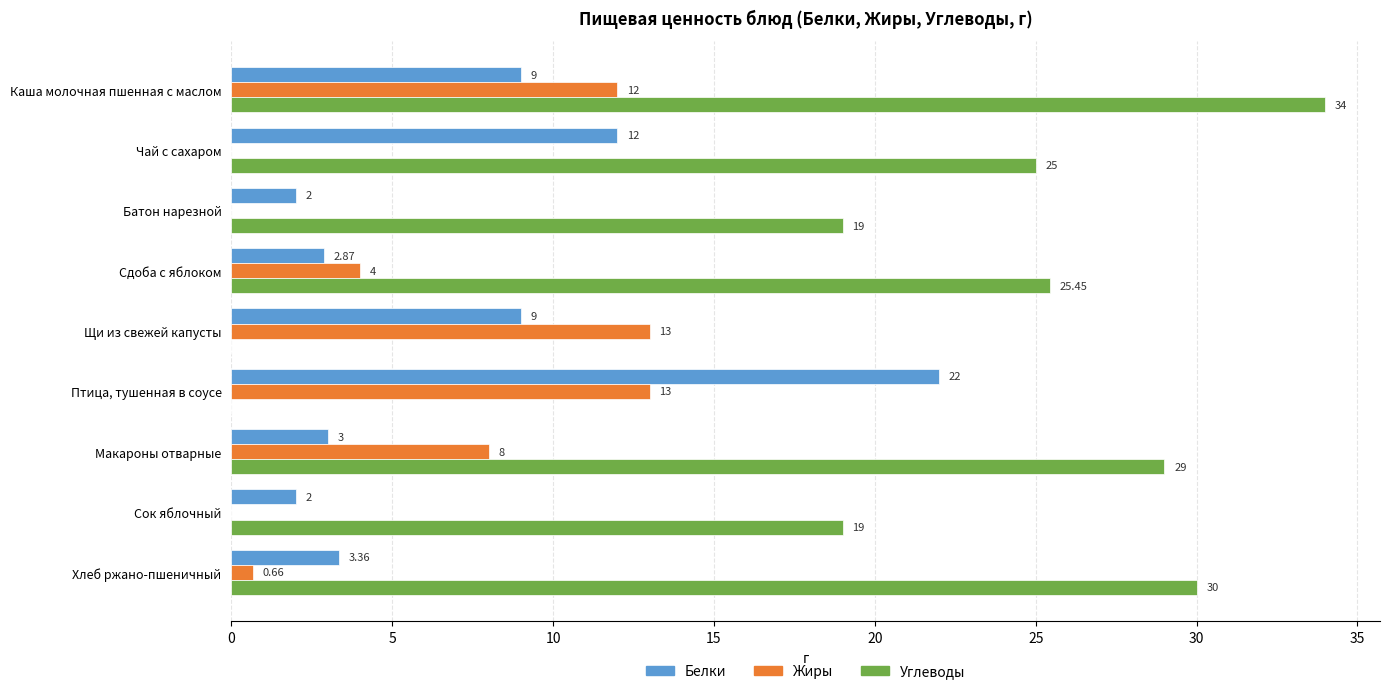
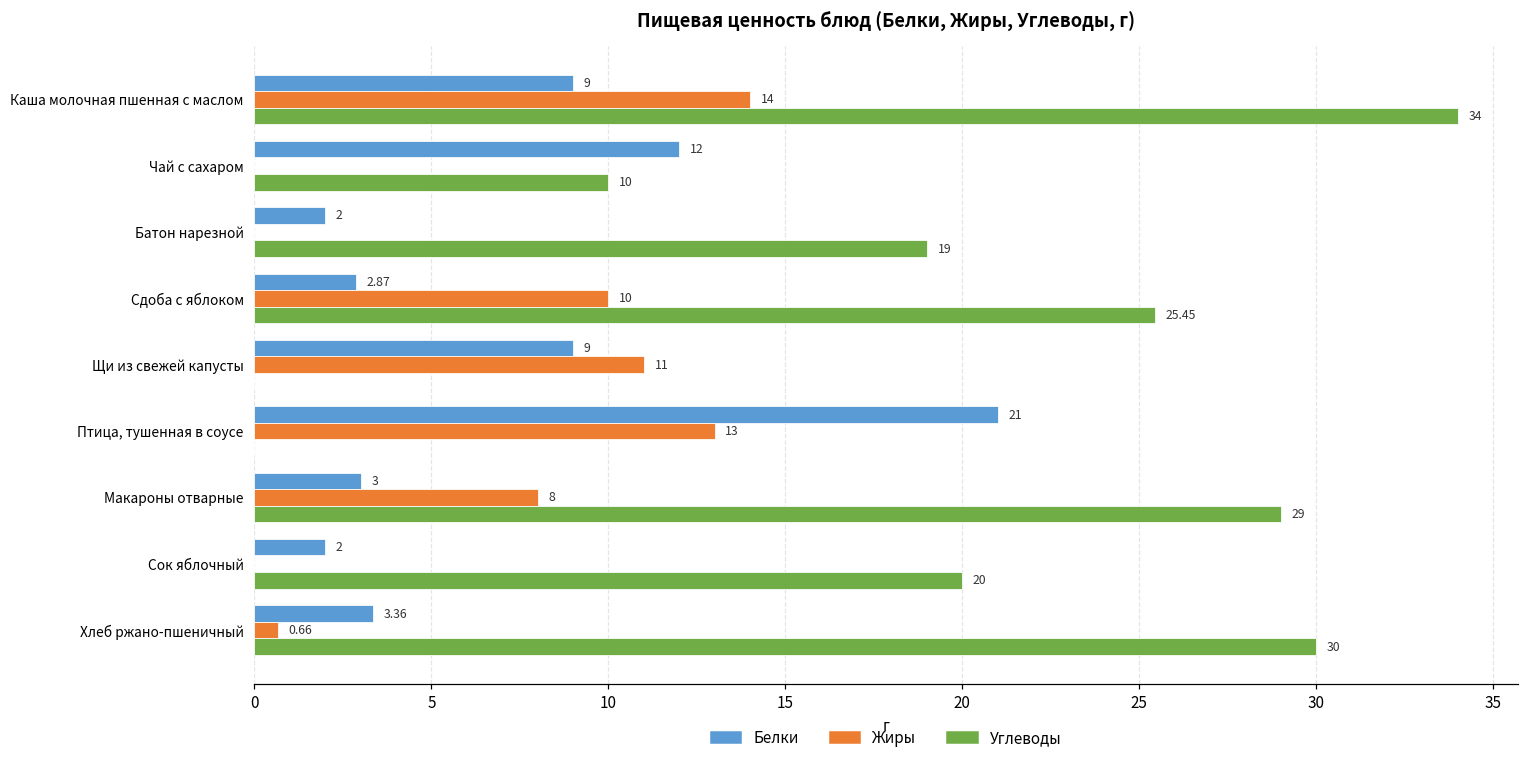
  {
    "Белки": {
      "Каша молочная пшенная с маслом": 9,
      "Чай с сахаром": 12,
      "Батон нарезной": 2,
      "Сдоба с яблоком": 2.87,
      "Щи из свежей капусты": 9,
-     "Птица, тушенная в соусе": 22,
+     "Птица, тушенная в соусе": 21,
      "Макароны отварные": 3,
      "Сок яблочный": 2,
      "Хлеб ржано-пшеничный": 3.36
    },
    "Жиры": {
-     "Каша молочная пшенная с маслом": 12,
-     "Сдоба с яблоком": 4,
-     "Щи из свежей капусты": 13,
+     "Каша молочная пшенная с маслом": 14,
+     "Сдоба с яблоком": 10,
+     "Щи из свежей капусты": 11,
      "Птица, тушенная в соусе": 13,
      "Макароны отварные": 8,
      "Хлеб ржано-пшеничный": 0.66
    },
    "Углеводы": {
      "Каша молочная пшенная с маслом": 34,
-     "Чай с сахаром": 25,
+     "Чай с сахаром": 10,
      "Батон нарезной": 19,
      "Сдоба с яблоком": 25.45,
      "Макароны отварные": 29,
-     "Сок яблочный": 19,
+     "Сок яблочный": 20,
      "Хлеб ржано-пшеничный": 30
    }
  }
